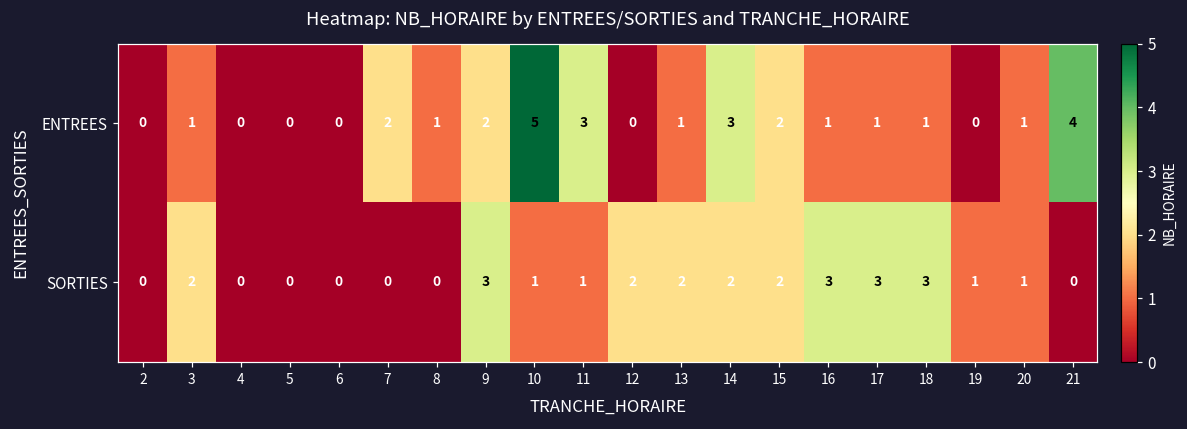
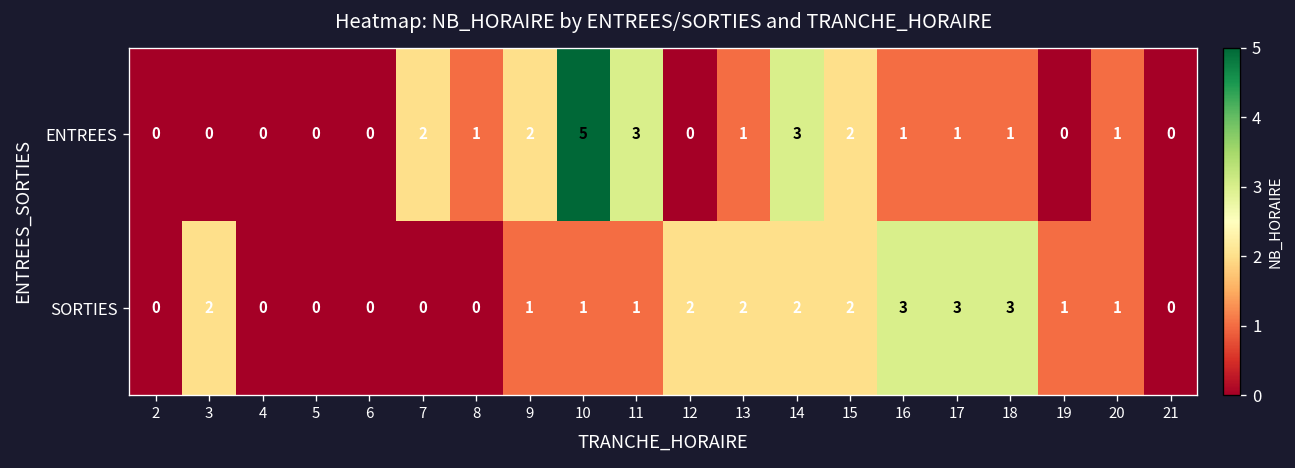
  {
    "ENTREES": {
      "2": 0,
-     "3": 1,
+     "3": 0,
      "4": 0,
      "5": 0,
      "6": 0,
      "7": 2,
      "8": 1,
      "9": 2,
      "10": 5,
      "11": 3,
      "12": 0,
      "13": 1,
      "14": 3,
      "15": 2,
      "16": 1,
      "17": 1,
      "18": 1,
      "19": 0,
      "20": 1,
-     "21": 4
+     "21": 0
    },
    "SORTIES": {
      "2": 0,
      "3": 2,
      "4": 0,
      "5": 0,
      "6": 0,
      "7": 0,
      "8": 0,
-     "9": 3,
+     "9": 1,
      "10": 1,
      "11": 1,
      "12": 2,
      "13": 2,
      "14": 2,
      "15": 2,
      "16": 3,
      "17": 3,
      "18": 3,
      "19": 1,
      "20": 1,
      "21": 0
    }
  }
